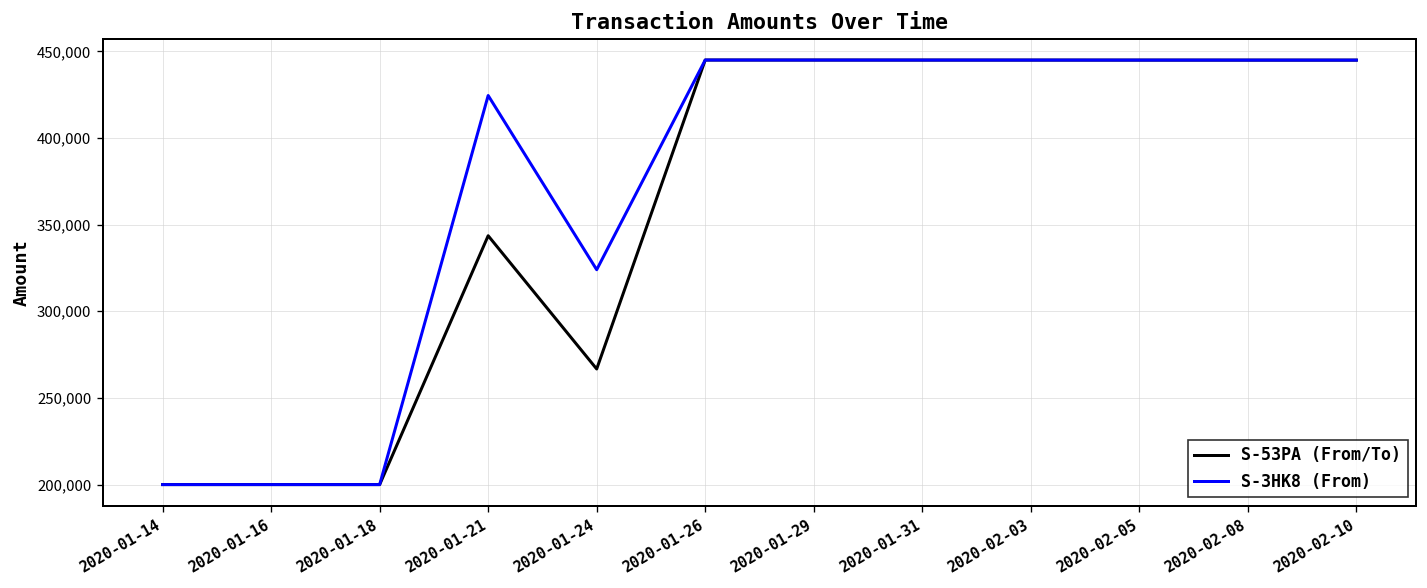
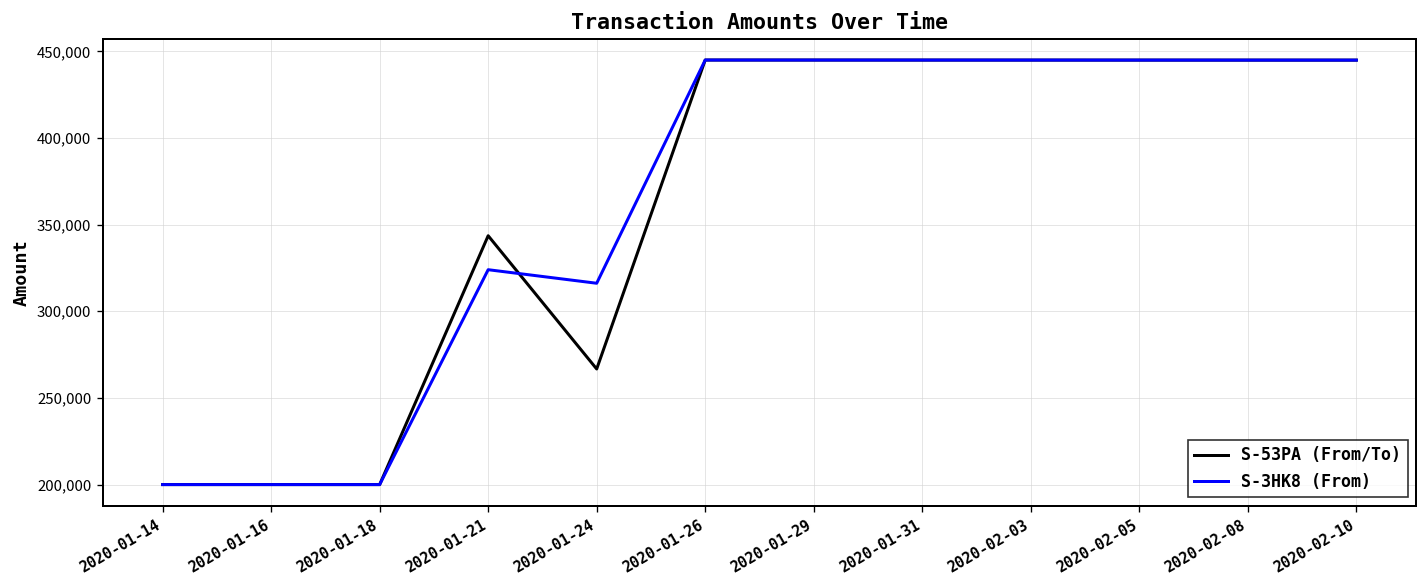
  {
    "S-53PA (From/To)": {
      "2020-01-21": "344,000",
      "2020-01-24": "267,000"
    },
    "S-3HK8 (From)": {
-     "2020-01-21": "425,000",
-     "2020-01-24": "324,000"
+     "2020-01-21": "324,000",
+     "2020-01-24": "316,000"
    }
  }
